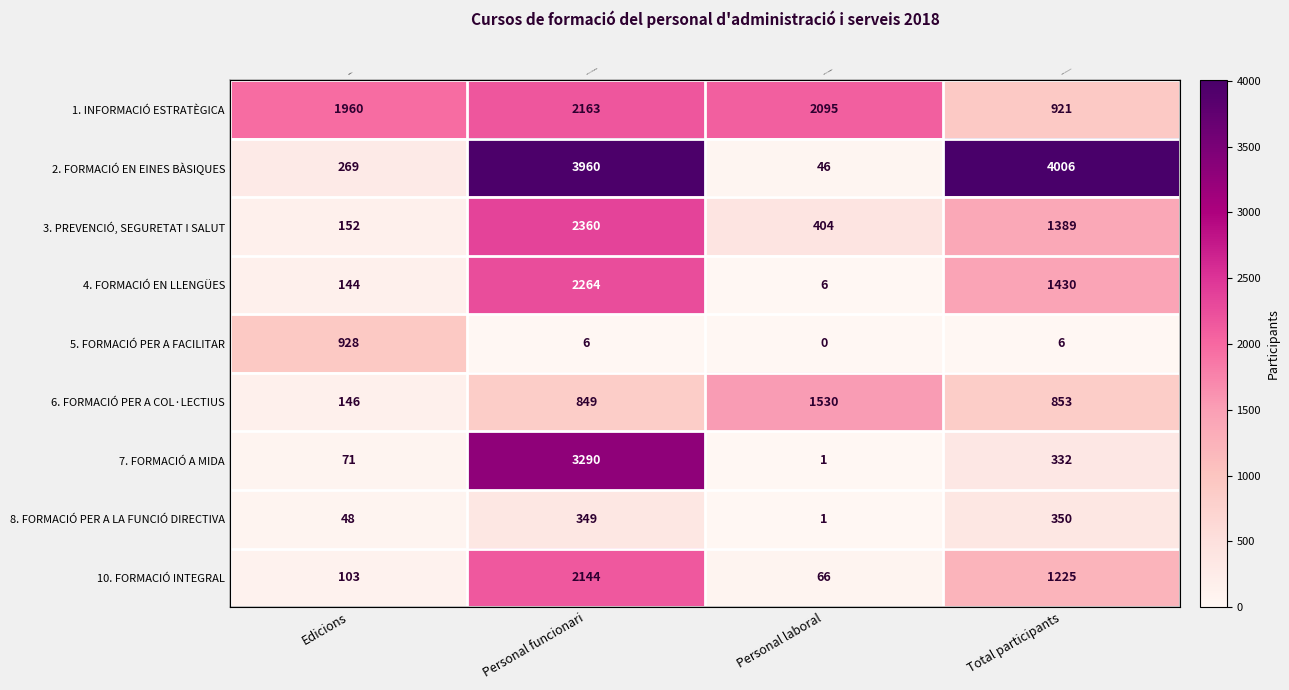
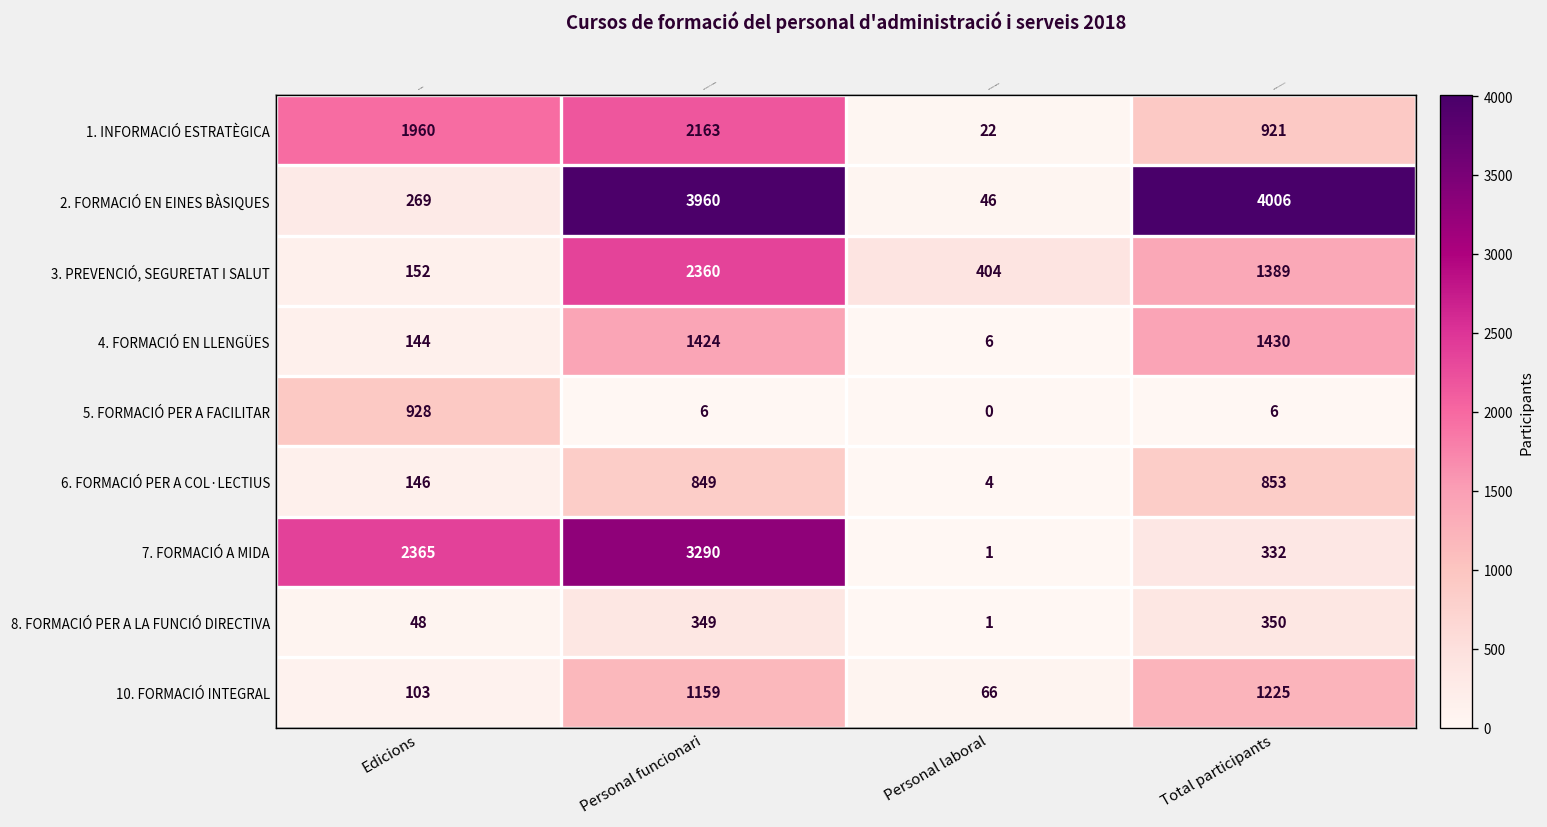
  {
    "1. INFORMACIÓ ESTRATÈGICA": {
      "Edicions": 1960,
      "Personal funcionari": 2163,
-     "Personal laboral": 2095,
+     "Personal laboral": 22,
      "Total participants": 921
    },
    "2. FORMACIÓ EN EINES BÀSIQUES": {
      "Edicions": 269,
      "Personal funcionari": 3960,
      "Personal laboral": 46,
      "Total participants": 4006
    },
    "3. PREVENCIÓ, SEGURETAT I SALUT": {
      "Edicions": 152,
      "Personal funcionari": 2360,
      "Personal laboral": 404,
      "Total participants": 1389
    },
    "4. FORMACIÓ EN LLENGÜES": {
      "Edicions": 144,
-     "Personal funcionari": 2264,
+     "Personal funcionari": 1424,
      "Personal laboral": 6,
      "Total participants": 1430
    },
    "5. FORMACIÓ PER A FACILITAR": {
      "Edicions": 928,
      "Personal funcionari": 6,
      "Personal laboral": 0,
      "Total participants": 6
    },
    "6. FORMACIÓ PER A COL·LECTIUS": {
      "Edicions": 146,
      "Personal funcionari": 849,
-     "Personal laboral": 1530,
+     "Personal laboral": 4,
      "Total participants": 853
    },
    "7. FORMACIÓ A MIDA": {
-     "Edicions": 71,
+     "Edicions": 2365,
      "Personal funcionari": 3290,
      "Personal laboral": 1,
      "Total participants": 332
    },
    "8. FORMACIÓ PER A LA FUNCIÓ DIRECTIVA": {
      "Edicions": 48,
      "Personal funcionari": 349,
      "Personal laboral": 1,
      "Total participants": 350
    },
    "10. FORMACIÓ INTEGRAL": {
      "Edicions": 103,
-     "Personal funcionari": 2144,
+     "Personal funcionari": 1159,
      "Personal laboral": 66,
      "Total participants": 1225
    }
  }
